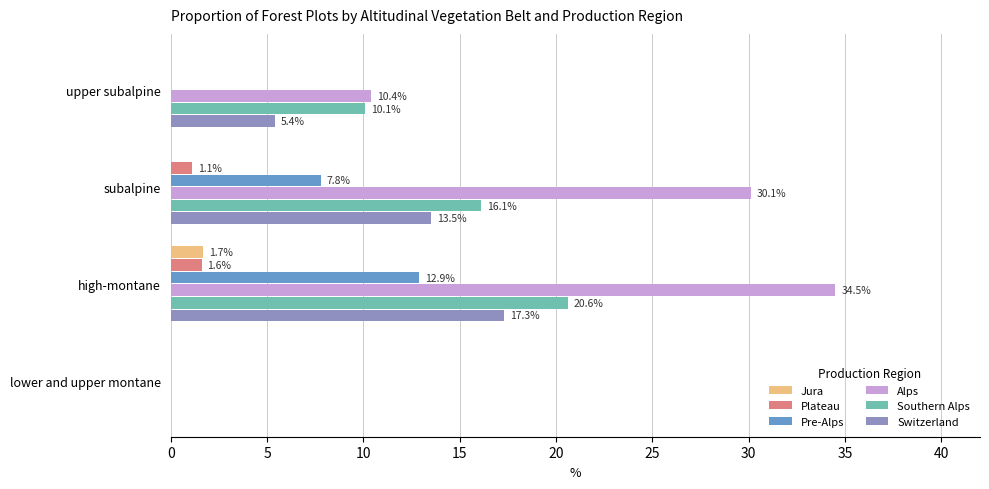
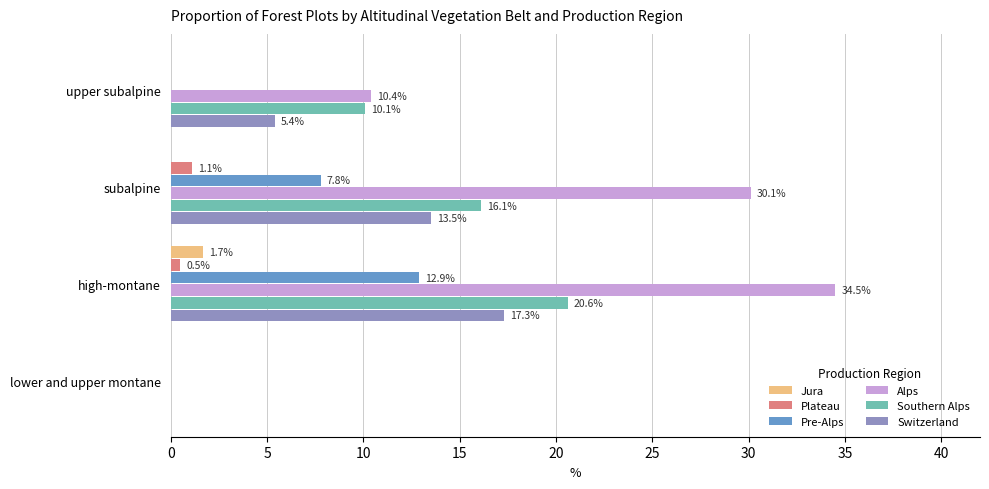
  {
    "Jura": {
      "high-montane": "1.7%"
    },
    "Plateau": {
      "subalpine": "1.1%",
-     "high-montane": "1.6%"
+     "high-montane": "0.5%"
    },
    "Alps": {
      "upper subalpine": "10.4%",
      "subalpine": "30.1%",
      "high-montane": "34.5%"
    }
  }
